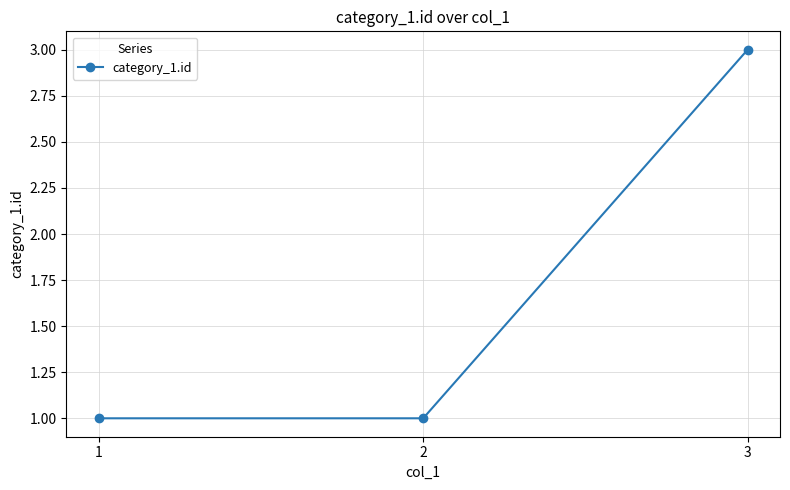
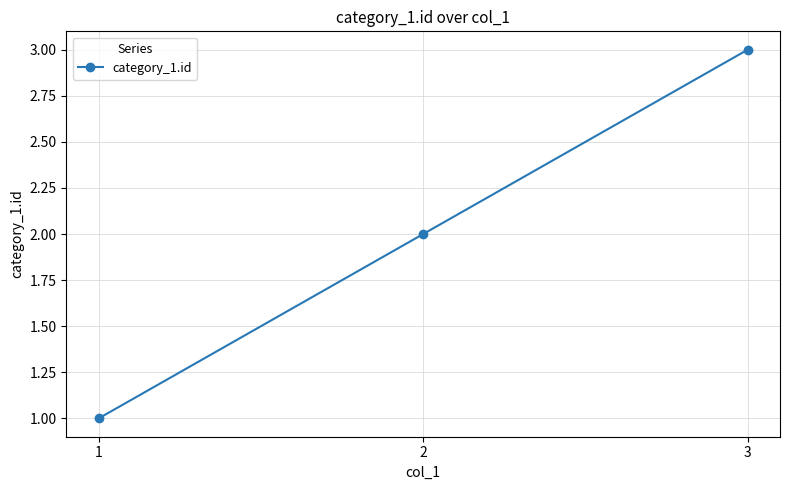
  {
    "1": 1,
-   "2": 1,
+   "2": 2,
    "3": 3
  }
